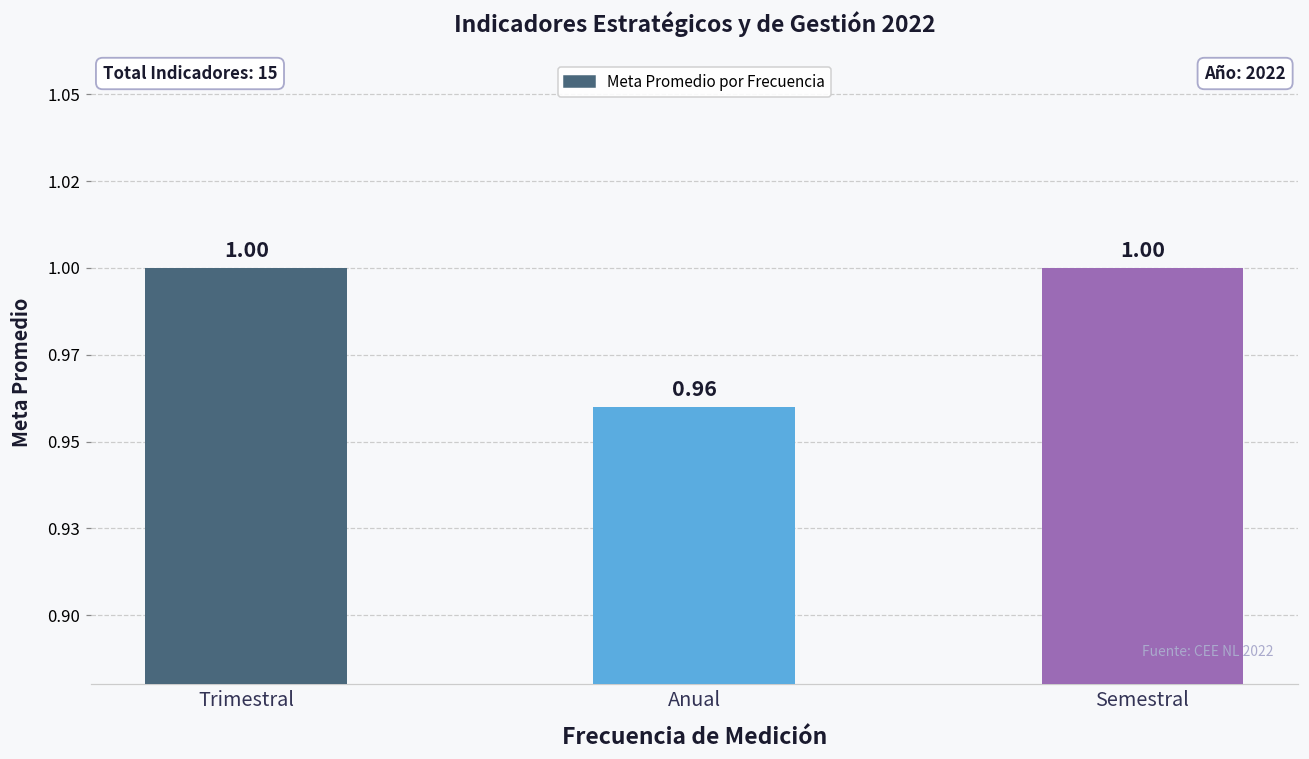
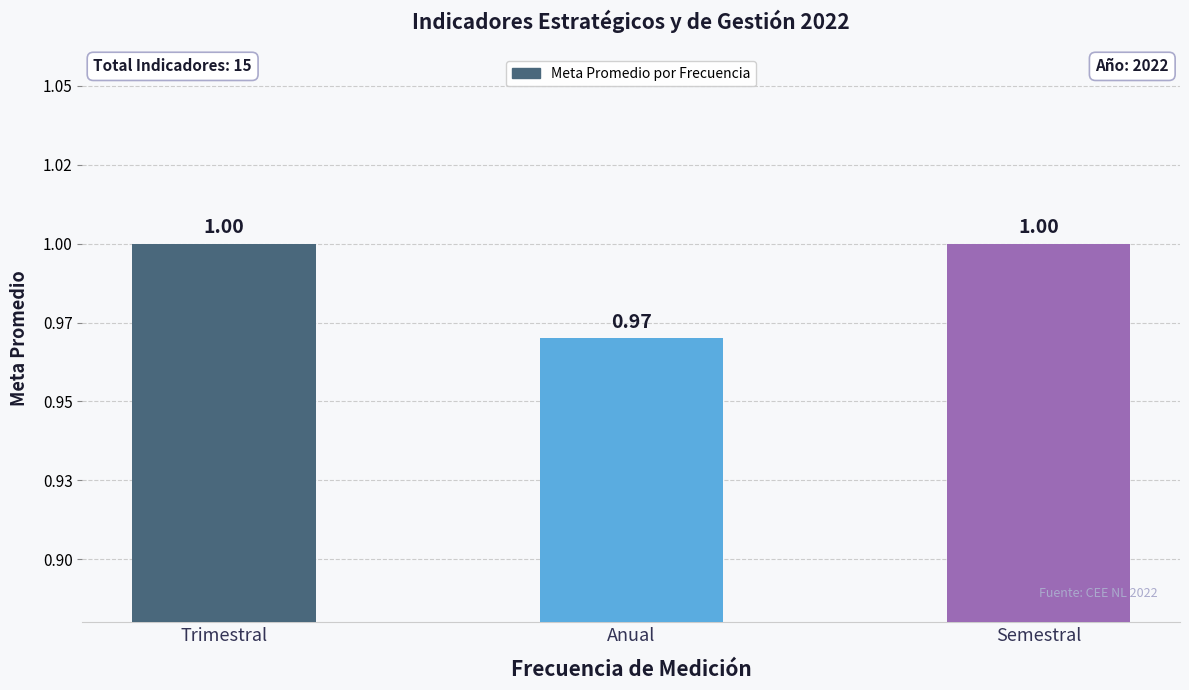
  {
    "Trimestral": 1.00,
-   "Anual": 0.96,
+   "Anual": 0.97,
    "Semestral": 1.00
  }
